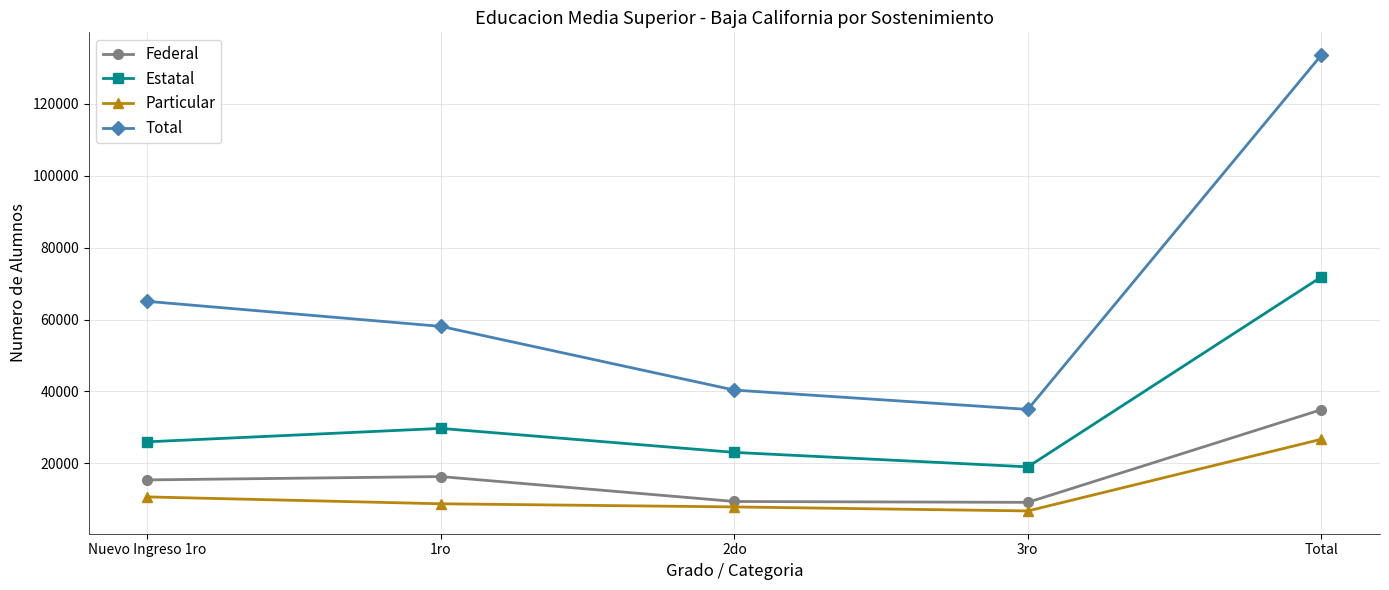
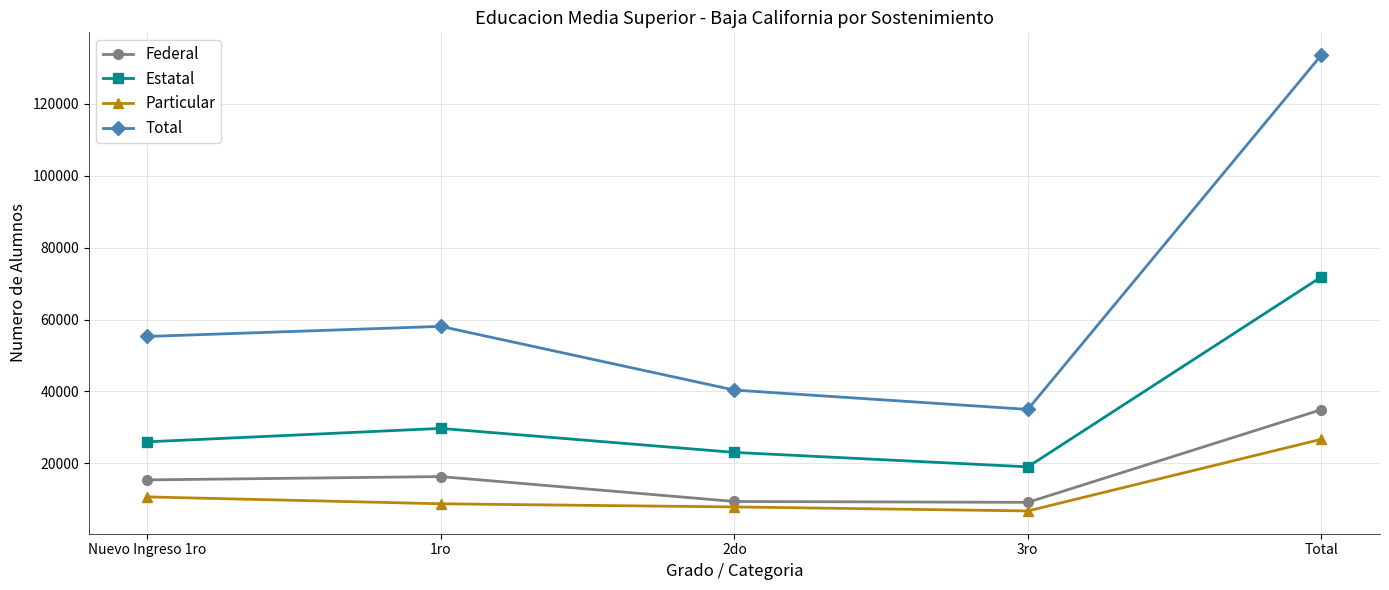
  {
    "Federal": {
      "Nuevo Ingreso 1ro": 15000,
      "1ro": 16000,
      "2do": 9000,
      "3ro": 9000,
      "Total": 35000
    },
    "Estatal": {
      "Nuevo Ingreso 1ro": 26000,
      "1ro": 30000,
      "2do": 23000,
      "3ro": 19000,
      "Total": 72000
    },
    "Particular": {
      "Nuevo Ingreso 1ro": 11000,
      "1ro": 9000,
      "2do": 8000,
      "3ro": 7000,
      "Total": 27000
    },
    "Total": {
-     "Nuevo Ingreso 1ro": 65000,
+     "Nuevo Ingreso 1ro": 55000,
      "1ro": 58000,
      "2do": 40000,
      "3ro": 35000,
      "Total": 133000
    }
  }
